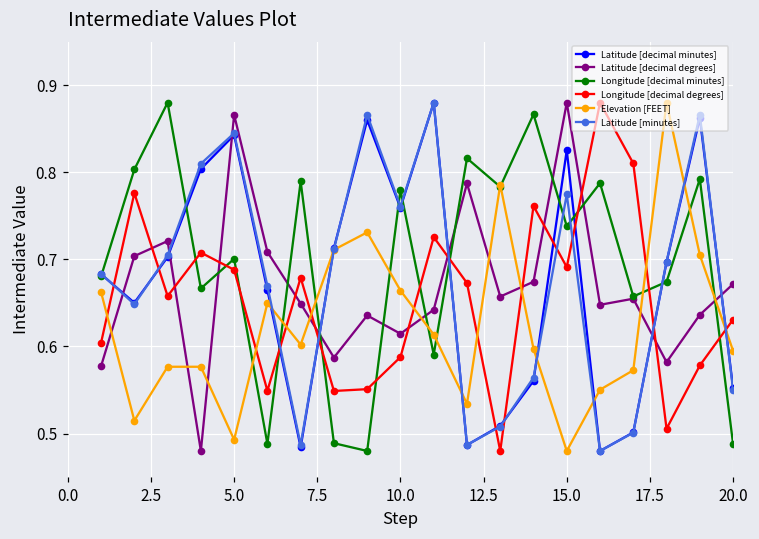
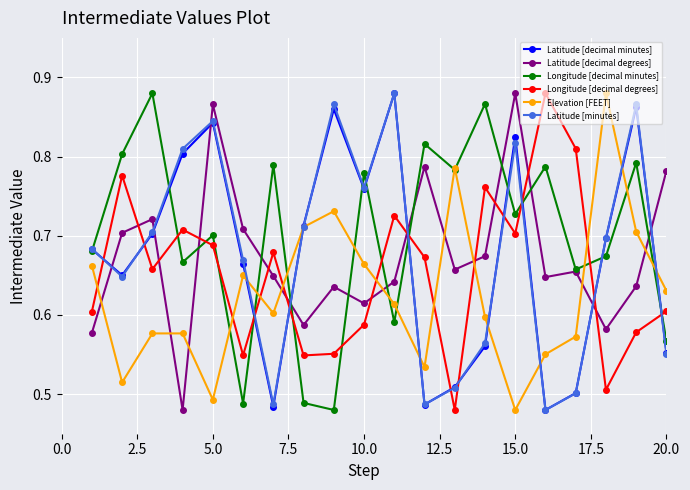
  {
    "Latitude [decimal minutes]": {
      "15.0": 0.83
    },
    "Latitude [decimal degrees]": {
      "5.0": 0.87,
      "10.0": 0.61,
      "15.0": 0.88,
-     "20.0": 0.67
+     "20.0": 0.78
    },
    "Longitude [decimal minutes]": {
      "5.0": 0.70,
      "10.0": 0.78,
-     "15.0": 0.74,
-     "20.0": 0.49
+     "15.0": 0.73,
+     "20.0": 0.57
    },
    "Longitude [decimal degrees]": {
      "5.0": 0.69,
      "10.0": 0.59,
-     "15.0": 0.69,
-     "20.0": 0.63
+     "15.0": 0.70,
+     "20.0": 0.60
    },
    "Elevation [FEET]": {
      "5.0": 0.49,
      "10.0": 0.66,
      "15.0": 0.48,
-     "20.0": 0.60
+     "20.0": 0.63
    },
    "Latitude [minutes]": {
-     "15.0": 0.77
+     "15.0": 0.82
    }
  }
